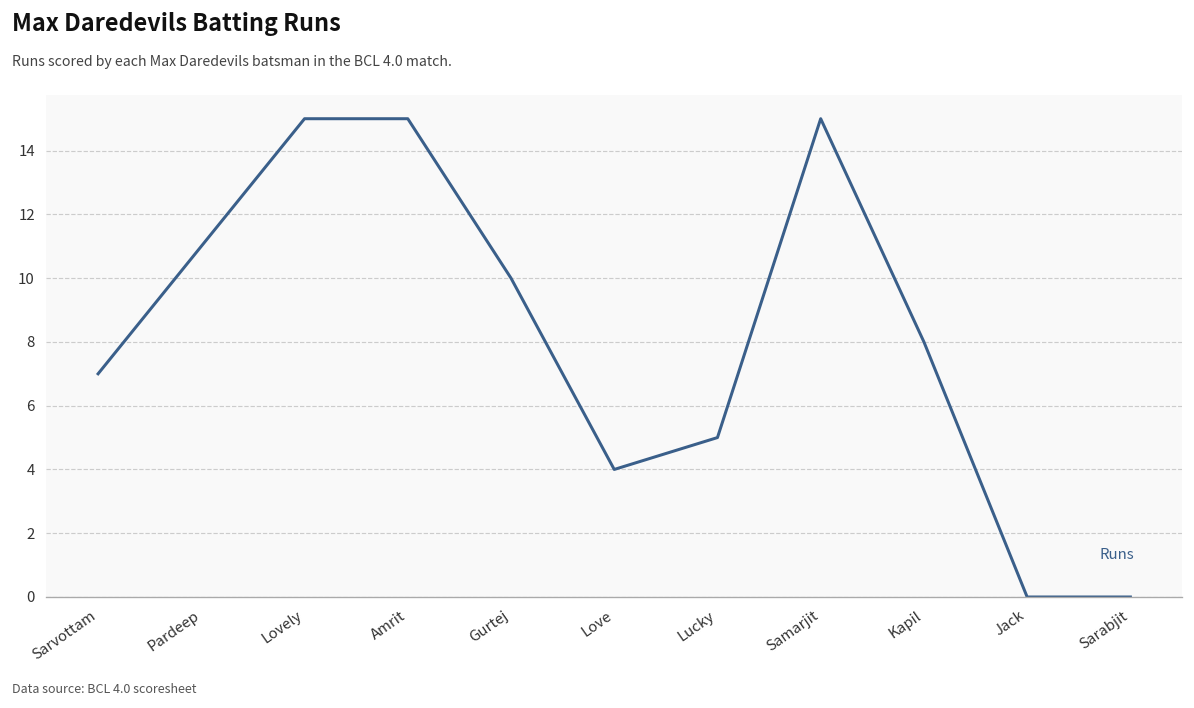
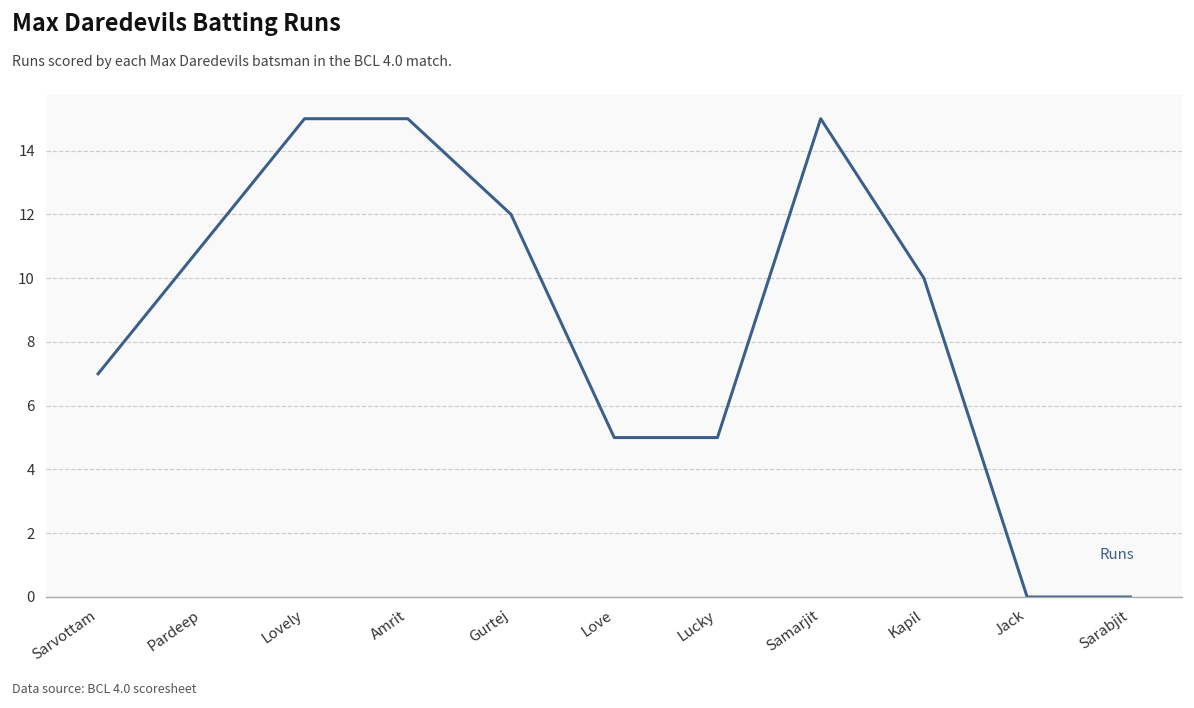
  {
    "Sarvottam": 7,
    "Pardeep": 11,
    "Lovely": 15,
    "Amrit": 15,
-   "Gurtej": 10,
-   "Love": 4,
+   "Gurtej": 12,
+   "Love": 5,
    "Lucky": 5,
    "Samarjit": 15,
-   "Kapil": 8,
+   "Kapil": 10,
    "Jack": 0,
    "Sarabjit": 0
  }
